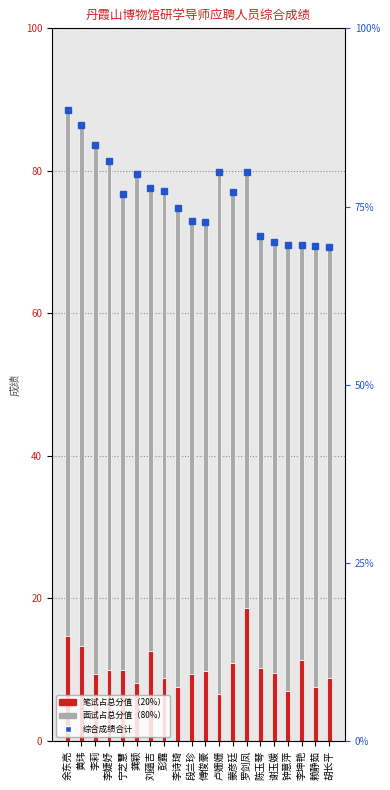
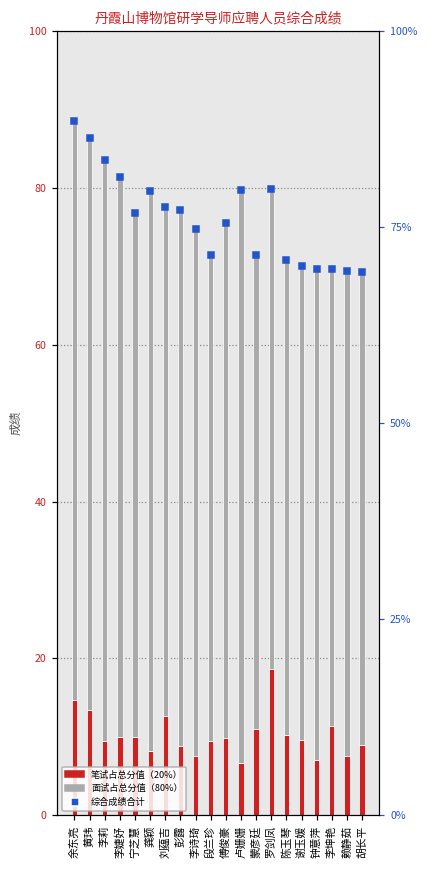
  {
    "笔试占总分值（20%）": {
      "余东亮": 15,
      "黄玮": 13,
      "李莉": 9,
      "李婕妤": 10,
      "宁芝慧": 10,
      "龚颖": 8,
      "刘蕴吉": 13,
      "彭露": 9,
      "李诗琦": 8,
      "段兰珍": 9,
      "傅俊豪": 10,
      "卢姗姗": 7,
      "蒙彦廷": 11,
      "罗剑凤": 19,
      "陈玉琴": 10,
      "谢玉媛": 10,
      "钟意萍": 7,
      "李坤艳": 11,
      "赖静茹": 8,
      "胡长平": 9
    },
    "面试占总分值（80%）": {
      "余东亮": 74,
      "黄玮": 73,
      "李莉": 74,
      "李婕妤": 71,
      "宁芝慧": 67,
      "龚颖": 71,
      "刘蕴吉": 65,
      "彭露": 68,
      "李诗琦": 67,
-     "段兰珍": 64,
-     "傅俊豪": 63,
+     "段兰珍": 62,
+     "傅俊豪": 66,
      "卢姗姗": 73,
-     "蒙彦廷": 66,
+     "蒙彦廷": 60,
      "罗剑凤": 61,
      "陈玉琴": 61,
      "谢玉媛": 60,
      "钟意萍": 63,
      "李坤艳": 58,
      "赖静茹": 62,
      "胡长平": 60
    }
  }
